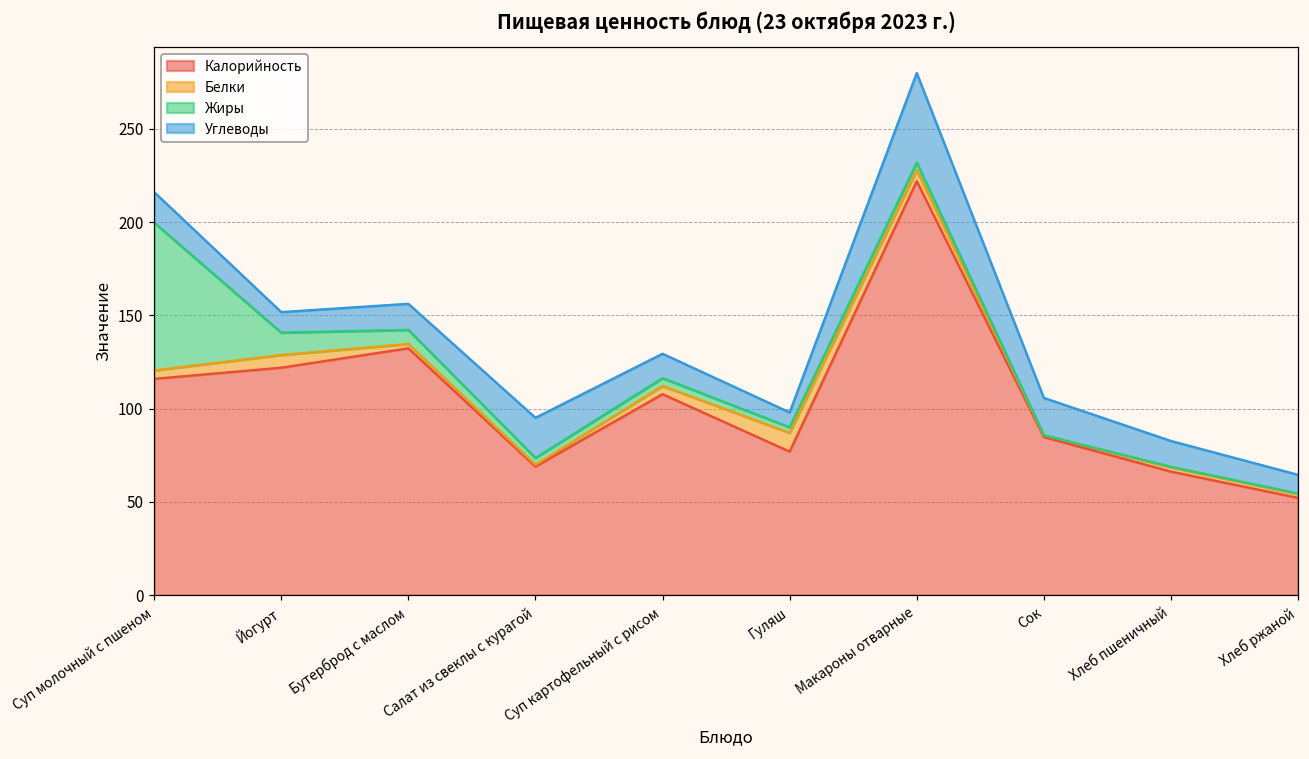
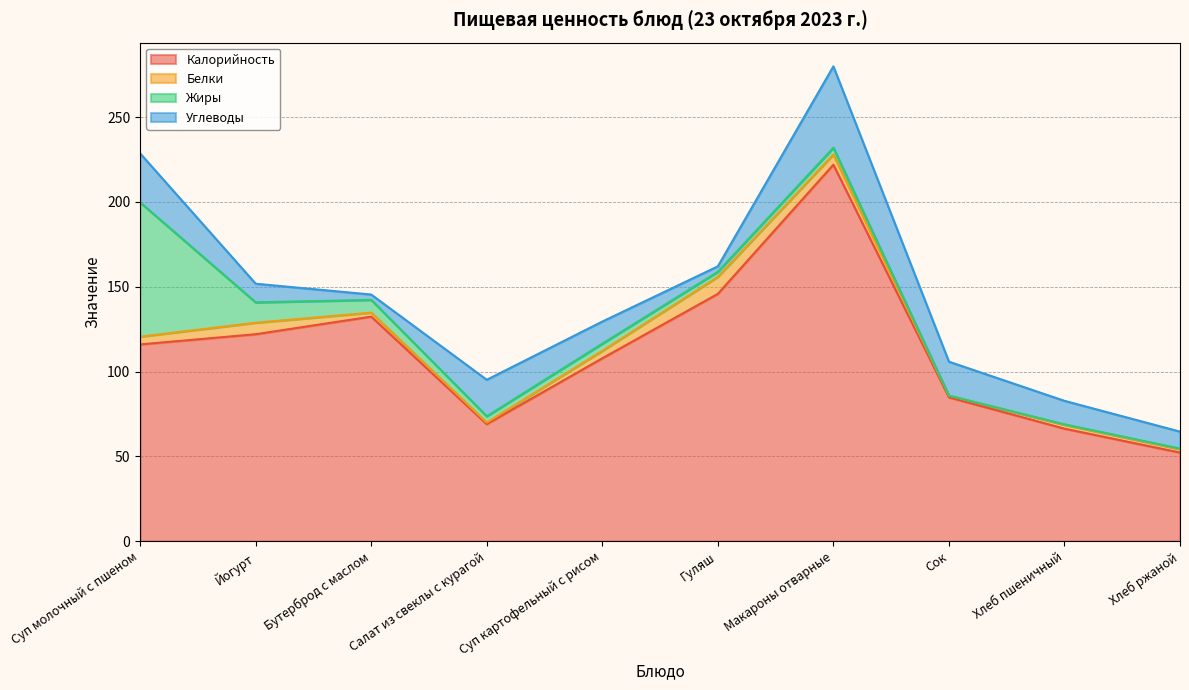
  {
    "Калорийность": {
      "Суп молочный с пшеном": 116,
      "Йогурт": 122,
      "Бутерброд с маслом": 132,
      "Суп картофельный с рисом": 108,
-     "Гуляш": 77,
+     "Гуляш": 146,
      "Макароны отварные": 222,
      "Хлеб пшеничный": 66,
      "Хлеб ржаной": 52
    },
    "Белки": {
      "Суп молочный с пшеном": 5,
      "Йогурт": 7,
      "Бутерброд с маслом": 2,
      "Суп картофельный с рисом": 4,
      "Гуляш": 10,
      "Макароны отварные": 6
    },
    "Жиры": {
      "Суп молочный с пшеном": 79,
      "Йогурт": 12,
      "Бутерброд с маслом": 8,
      "Салат из свеклы с курагой": 4,
      "Суп картофельный с рисом": 4,
      "Гуляш": 3,
      "Макароны отварные": 4
    },
    "Углеводы": {
-     "Суп молочный с пшеном": 16,
+     "Суп молочный с пшеном": 29,
      "Йогурт": 11,
-     "Бутерброд с маслом": 14,
+     "Бутерброд с маслом": 3,
      "Салат из свеклы с курагой": 22,
      "Суп картофельный с рисом": 13,
-     "Гуляш": 8,
+     "Гуляш": 3,
      "Макароны отварные": 48,
      "Сок": 20,
      "Хлеб пшеничный": 14,
      "Хлеб ржаной": 10
    }
  }
